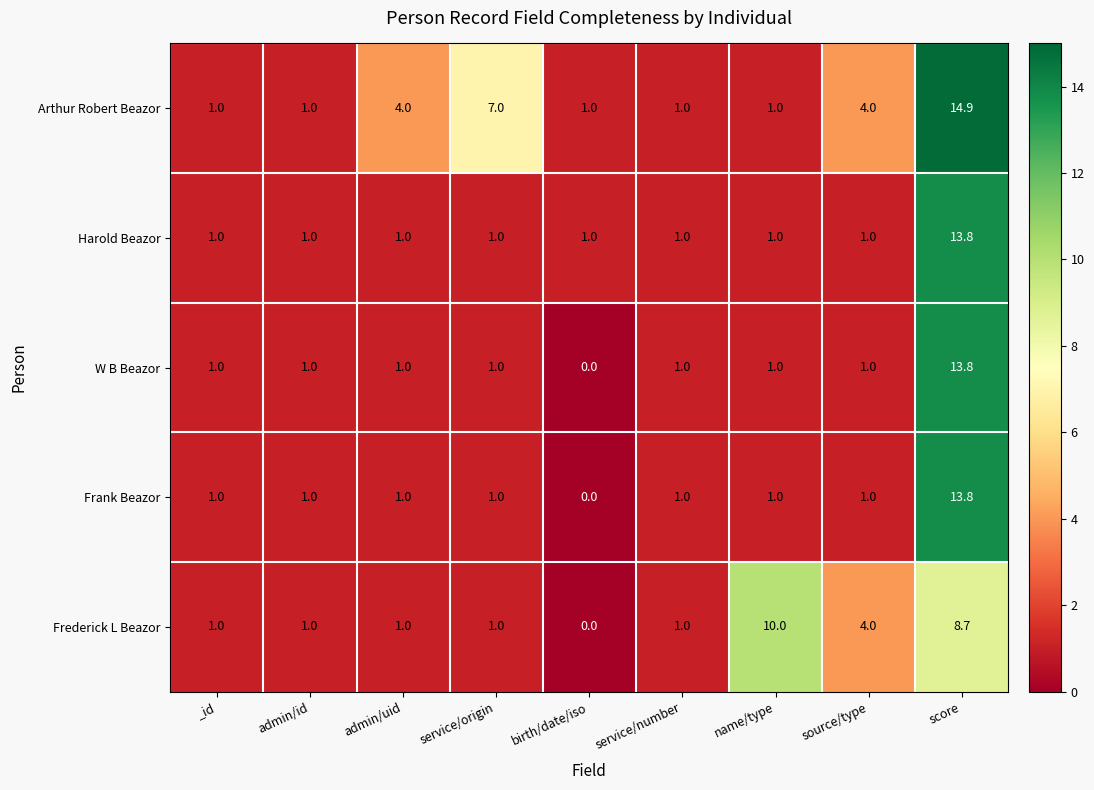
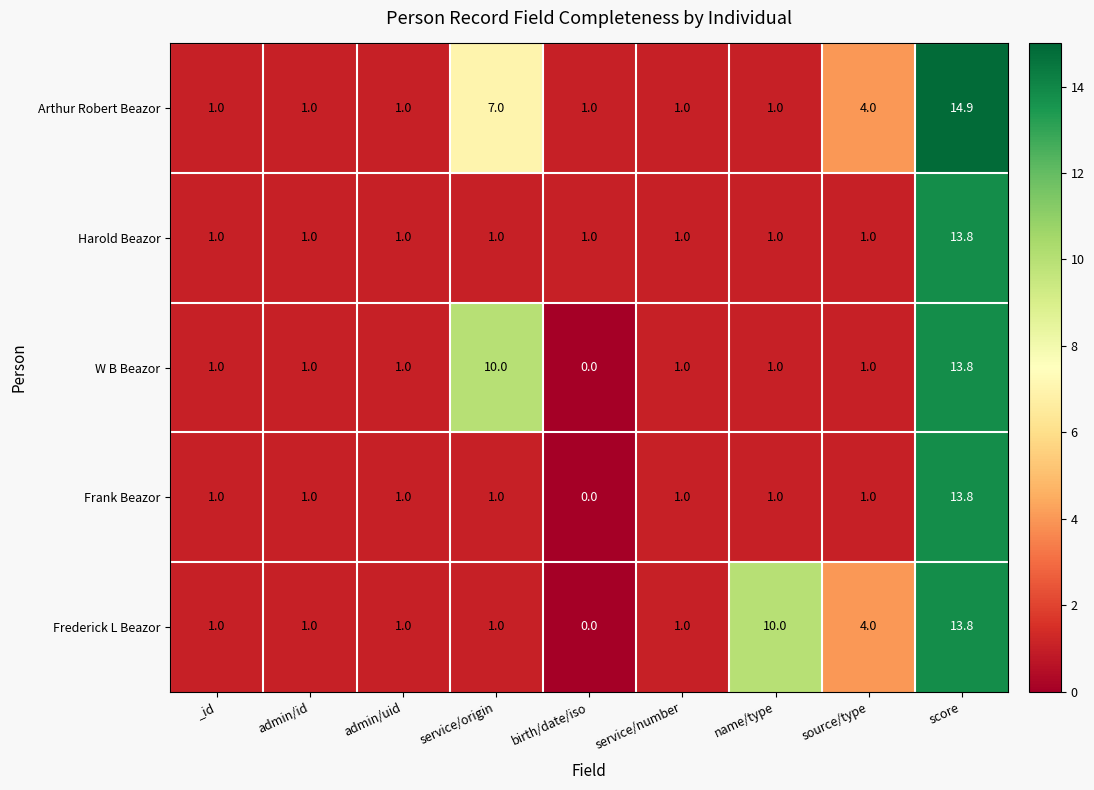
  {
    "Arthur Robert Beazor": {
      "_id": 1.0,
      "admin/id": 1.0,
-     "admin/uid": 4.0,
+     "admin/uid": 1.0,
      "service/origin": 7.0,
      "birth/date/iso": 1.0,
      "service/number": 1.0,
      "name/type": 1.0,
      "source/type": 4.0,
      "score": 14.9
    },
    "Harold Beazor": {
      "_id": 1.0,
      "admin/id": 1.0,
      "admin/uid": 1.0,
      "service/origin": 1.0,
      "birth/date/iso": 1.0,
      "service/number": 1.0,
      "name/type": 1.0,
      "source/type": 1.0,
      "score": 13.8
    },
    "W B Beazor": {
      "_id": 1.0,
      "admin/id": 1.0,
      "admin/uid": 1.0,
-     "service/origin": 1.0,
+     "service/origin": 10.0,
      "birth/date/iso": 0.0,
      "service/number": 1.0,
      "name/type": 1.0,
      "source/type": 1.0,
      "score": 13.8
    },
    "Frank Beazor": {
      "_id": 1.0,
      "admin/id": 1.0,
      "admin/uid": 1.0,
      "service/origin": 1.0,
      "birth/date/iso": 0.0,
      "service/number": 1.0,
      "name/type": 1.0,
      "source/type": 1.0,
      "score": 13.8
    },
    "Frederick L Beazor": {
      "_id": 1.0,
      "admin/id": 1.0,
      "admin/uid": 1.0,
      "service/origin": 1.0,
      "birth/date/iso": 0.0,
      "service/number": 1.0,
      "name/type": 10.0,
      "source/type": 4.0,
-     "score": 8.7
+     "score": 13.8
    }
  }
